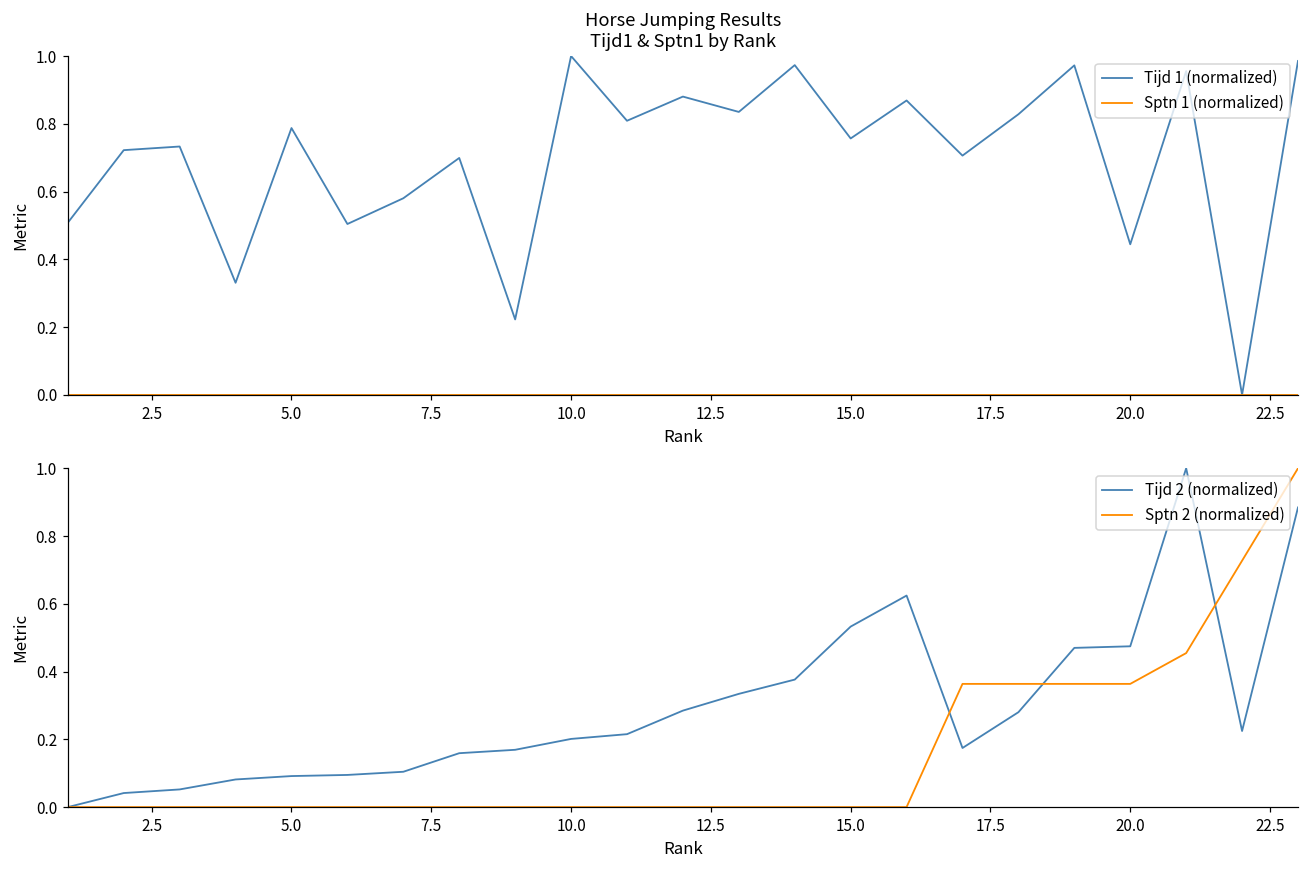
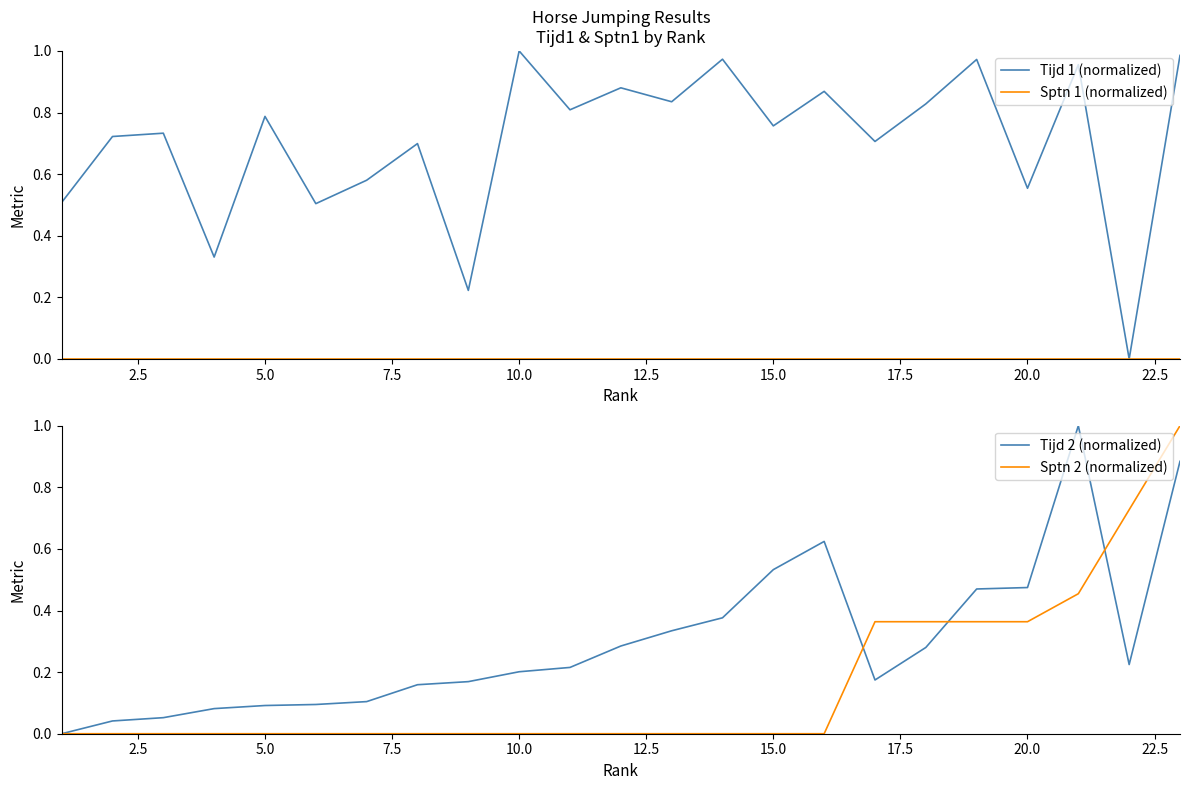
  {
    "Horse Jumping Results Tijd1 & Sptn1 by Rank": {
      "Tijd 1 (normalized)": {
        "5.0": 0.79,
        "10.0": 1.00,
        "15.0": 0.76,
-       "20.0": 0.44
+       "20.0": 0.55
      },
      "Sptn 1 (normalized)": {
        "5.0": 0.00,
        "10.0": 0.00,
        "15.0": 0.00,
        "20.0": 0.00
      }
    }
  }
